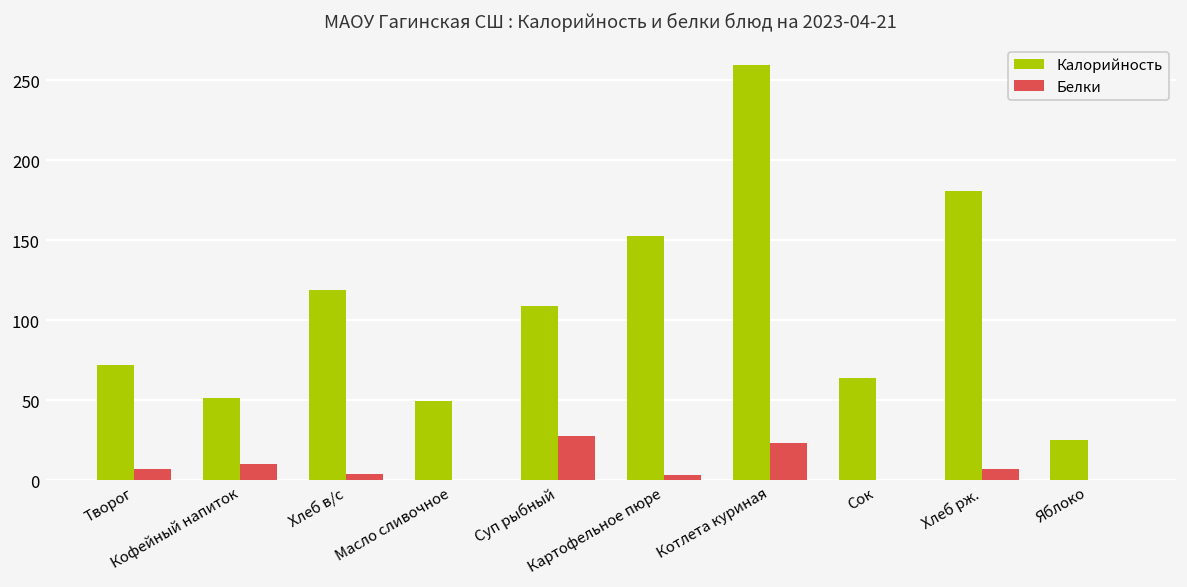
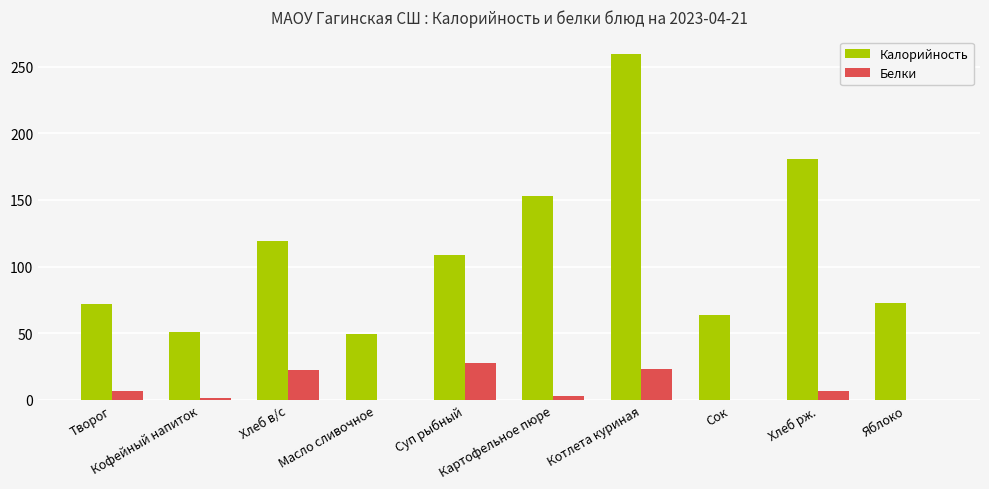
  {
    "Калорийность": {
      "Творог": 72,
      "Кофейный напиток": 51,
      "Хлеб в/с": 119,
      "Масло сливочное": 50,
      "Суп рыбный": 109,
      "Картофельное пюре": 153,
      "Котлета куриная": 260,
      "Сок": 64,
      "Хлеб рж.": 181,
-     "Яблоко": 25
+     "Яблоко": 73
    },
    "Белки": {
      "Творог": 7,
-     "Кофейный напиток": 10,
-     "Хлеб в/с": 4,
+     "Кофейный напиток": 1,
+     "Хлеб в/с": 22,
      "Суп рыбный": 28,
      "Картофельное пюре": 3,
      "Котлета куриная": 23,
      "Сок": 0,
      "Хлеб рж.": 7
    }
  }
